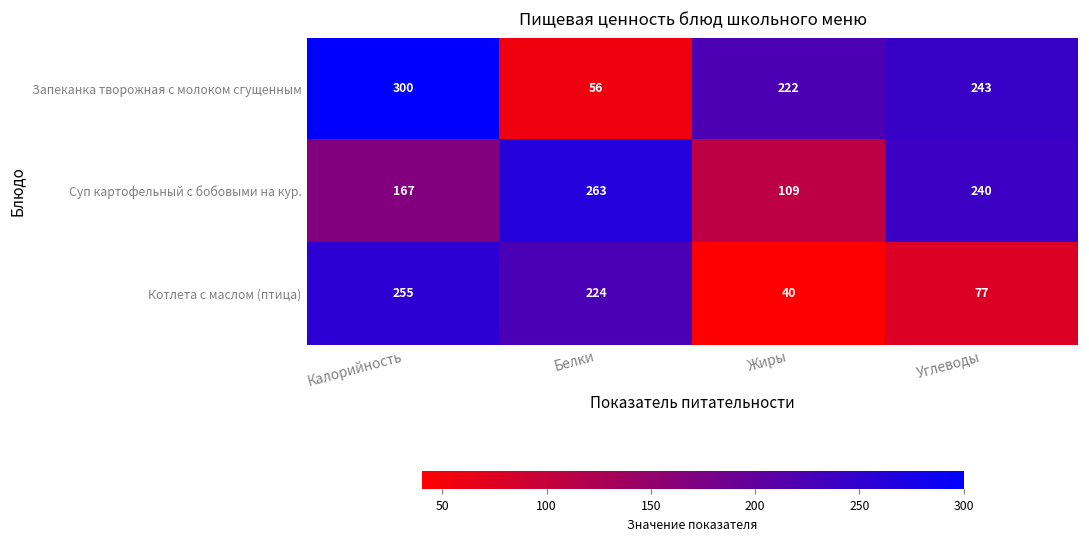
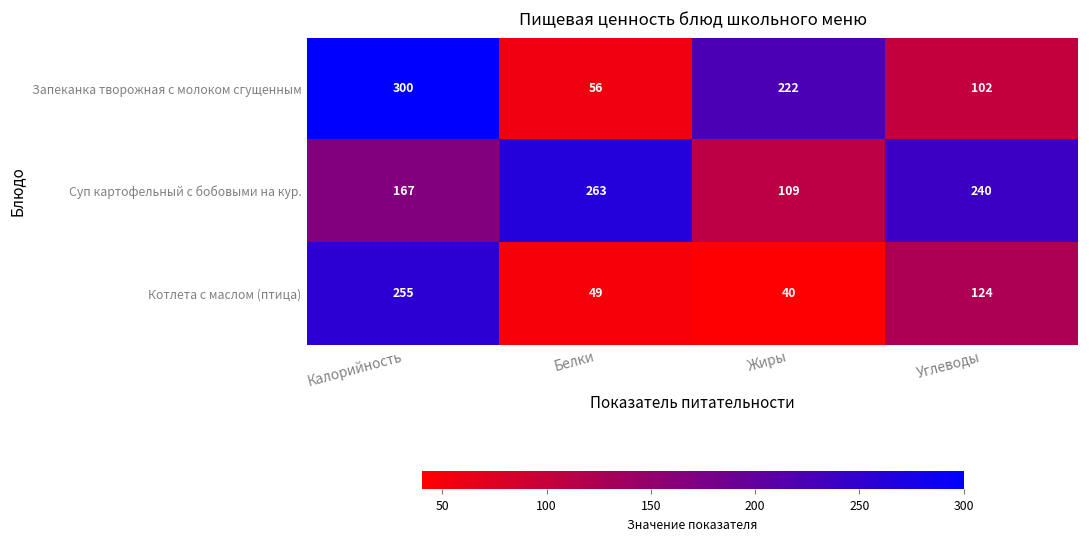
  {
    "Запеканка творожная с молоком сгущенным": {
      "Калорийность": 300,
      "Белки": 56,
      "Жиры": 222,
-     "Углеводы": 243
+     "Углеводы": 102
    },
    "Суп картофельный с бобовыми на кур.": {
      "Калорийность": 167,
      "Белки": 263,
      "Жиры": 109,
      "Углеводы": 240
    },
    "Котлета с маслом (птица)": {
      "Калорийность": 255,
-     "Белки": 224,
+     "Белки": 49,
      "Жиры": 40,
-     "Углеводы": 77
+     "Углеводы": 124
    }
  }
